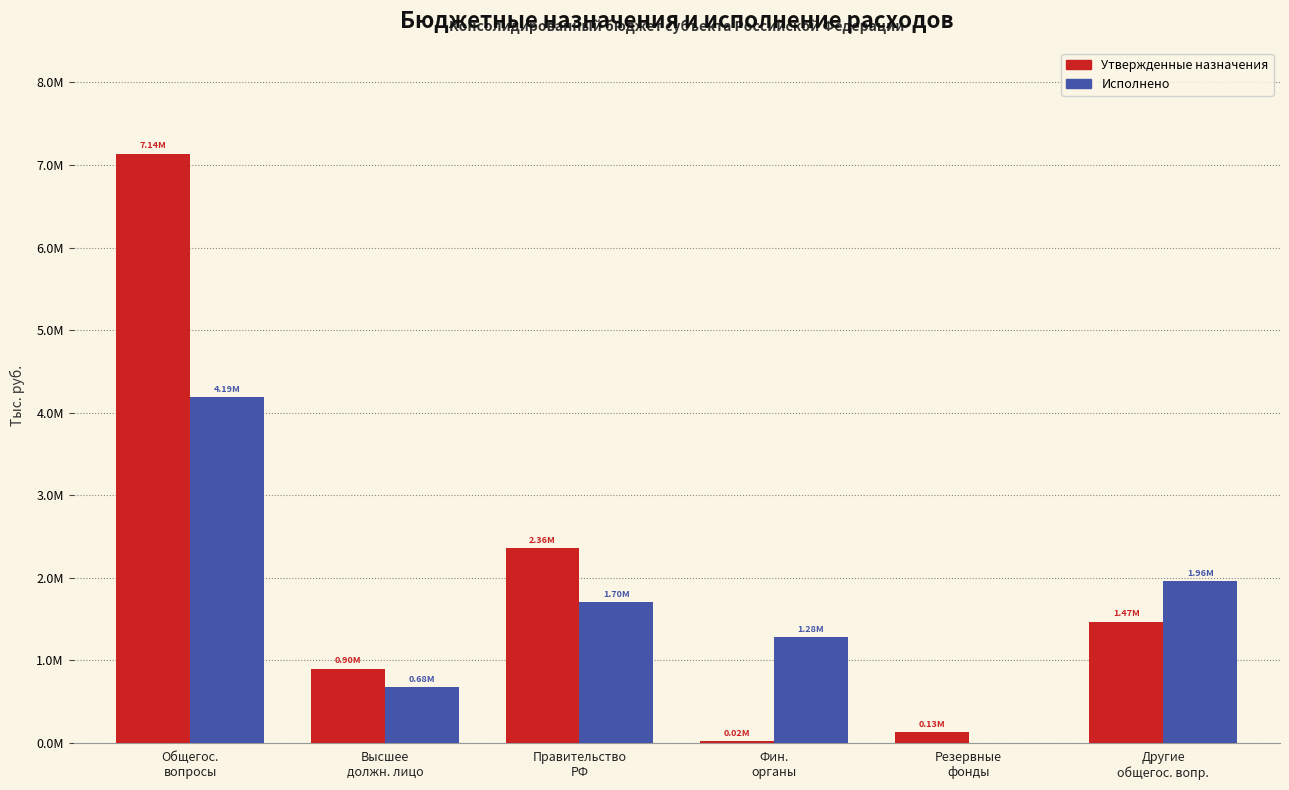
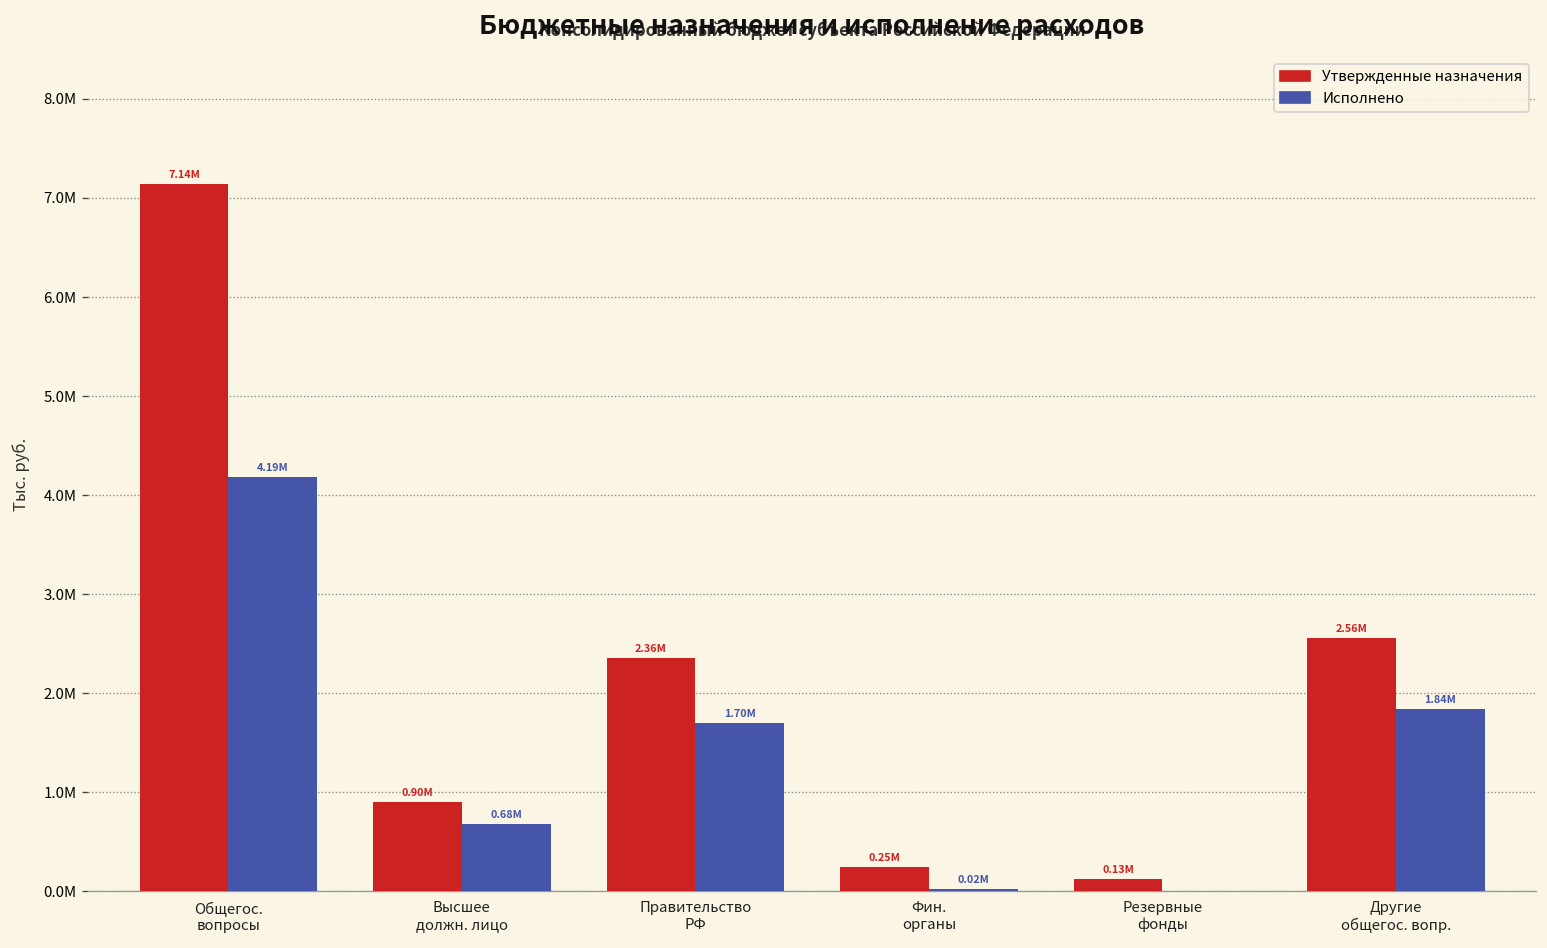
  {
    "Утвержденные назначения": {
      "Общегос. вопросы": "7.14M",
      "Высшее должн. лицо": "0.90M",
      "Правительство РФ": "2.36M",
-     "Фин. органы": "0.02M",
+     "Фин. органы": "0.25M",
      "Резервные фонды": "0.13M",
-     "Другие общегос. вопр.": "1.47M"
+     "Другие общегос. вопр.": "2.56M"
    },
    "Исполнено": {
      "Общегос. вопросы": "4.19M",
      "Высшее должн. лицо": "0.68M",
      "Правительство РФ": "1.70M",
-     "Фин. органы": "1.28M",
-     "Другие общегос. вопр.": "1.96M"
+     "Фин. органы": "0.02M",
+     "Другие общегос. вопр.": "1.84M"
    }
  }
